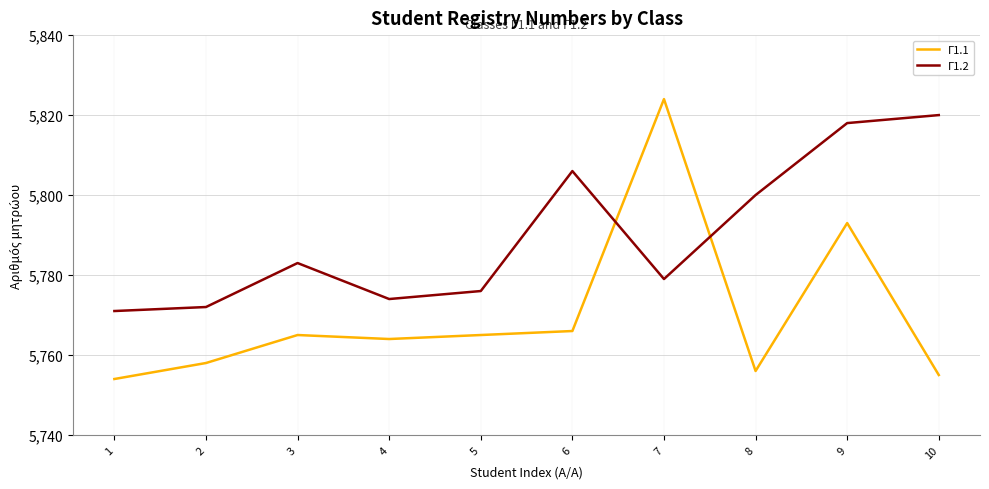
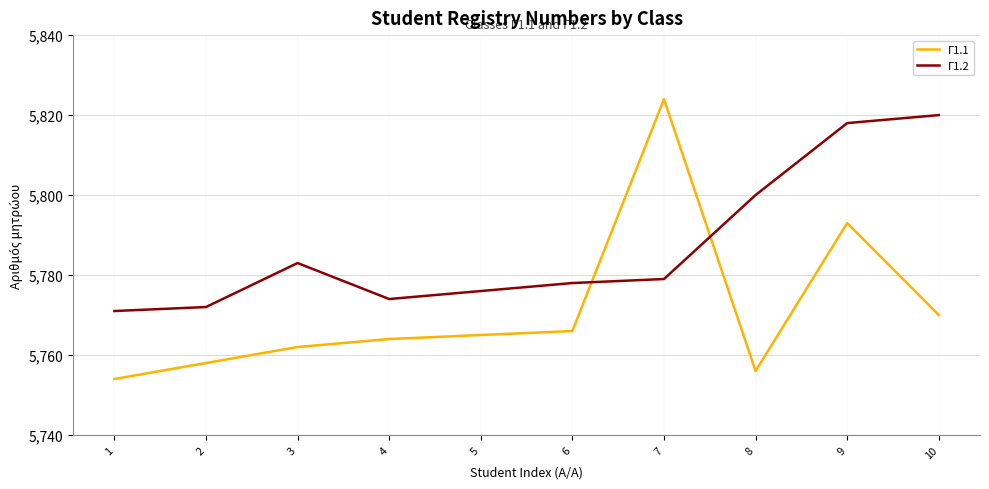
  {
    "Γ1.1": {
      "1": "5,754",
      "2": "5,758",
-     "3": "5,765",
+     "3": "5,762",
      "4": "5,764",
      "5": "5,765",
      "6": "5,766",
      "7": "5,824",
      "8": "5,756",
      "9": "5,793",
-     "10": "5,755"
+     "10": "5,770"
    },
    "Γ1.2": {
      "1": "5,771",
      "2": "5,772",
      "3": "5,783",
      "4": "5,774",
      "5": "5,776",
-     "6": "5,806",
+     "6": "5,778",
      "7": "5,779",
      "8": "5,800",
      "9": "5,818",
      "10": "5,820"
    }
  }
